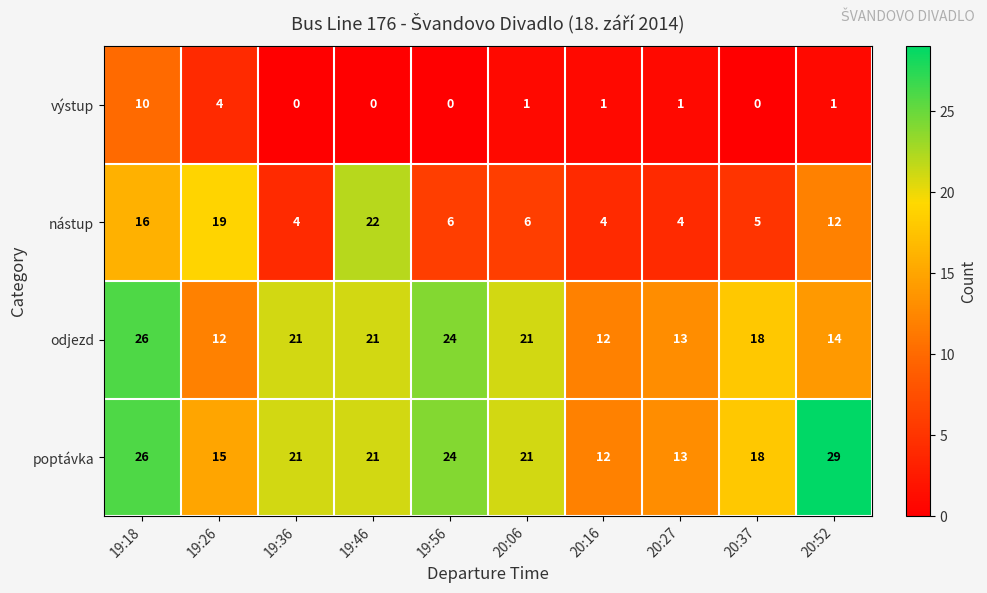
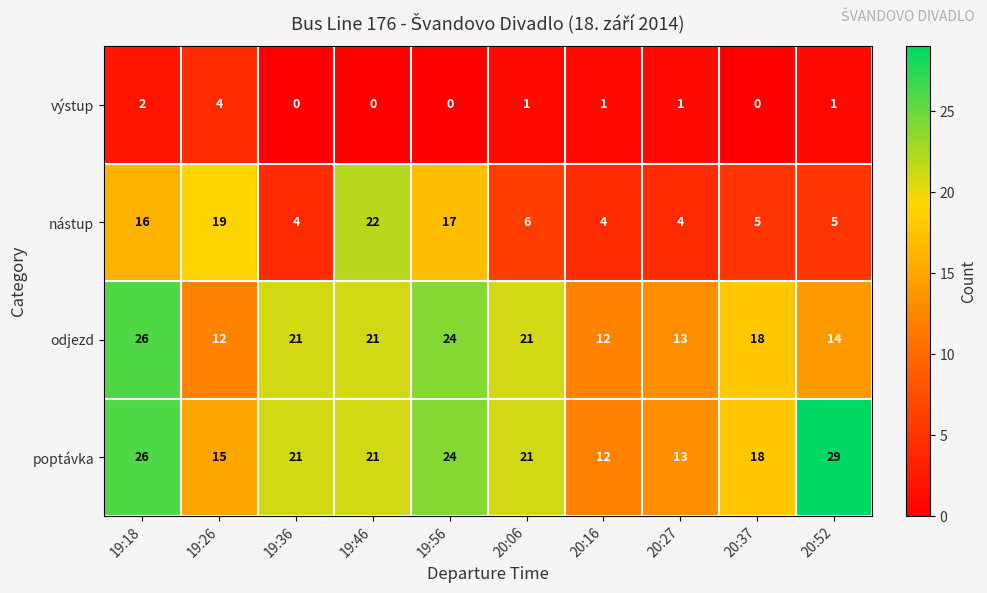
  {
    "výstup": {
-     "19:18": 10,
+     "19:18": 2,
      "19:26": 4,
      "19:36": 0,
      "19:46": 0,
      "19:56": 0,
      "20:06": 1,
      "20:16": 1,
      "20:27": 1,
      "20:37": 0,
      "20:52": 1
    },
    "nástup": {
      "19:18": 16,
      "19:26": 19,
      "19:36": 4,
      "19:46": 22,
-     "19:56": 6,
+     "19:56": 17,
      "20:06": 6,
      "20:16": 4,
      "20:27": 4,
      "20:37": 5,
-     "20:52": 12
+     "20:52": 5
    },
    "odjezd": {
      "19:18": 26,
      "19:26": 12,
      "19:36": 21,
      "19:46": 21,
      "19:56": 24,
      "20:06": 21,
      "20:16": 12,
      "20:27": 13,
      "20:37": 18,
      "20:52": 14
    },
    "poptávka": {
      "19:18": 26,
      "19:26": 15,
      "19:36": 21,
      "19:46": 21,
      "19:56": 24,
      "20:06": 21,
      "20:16": 12,
      "20:27": 13,
      "20:37": 18,
      "20:52": 29
    }
  }
